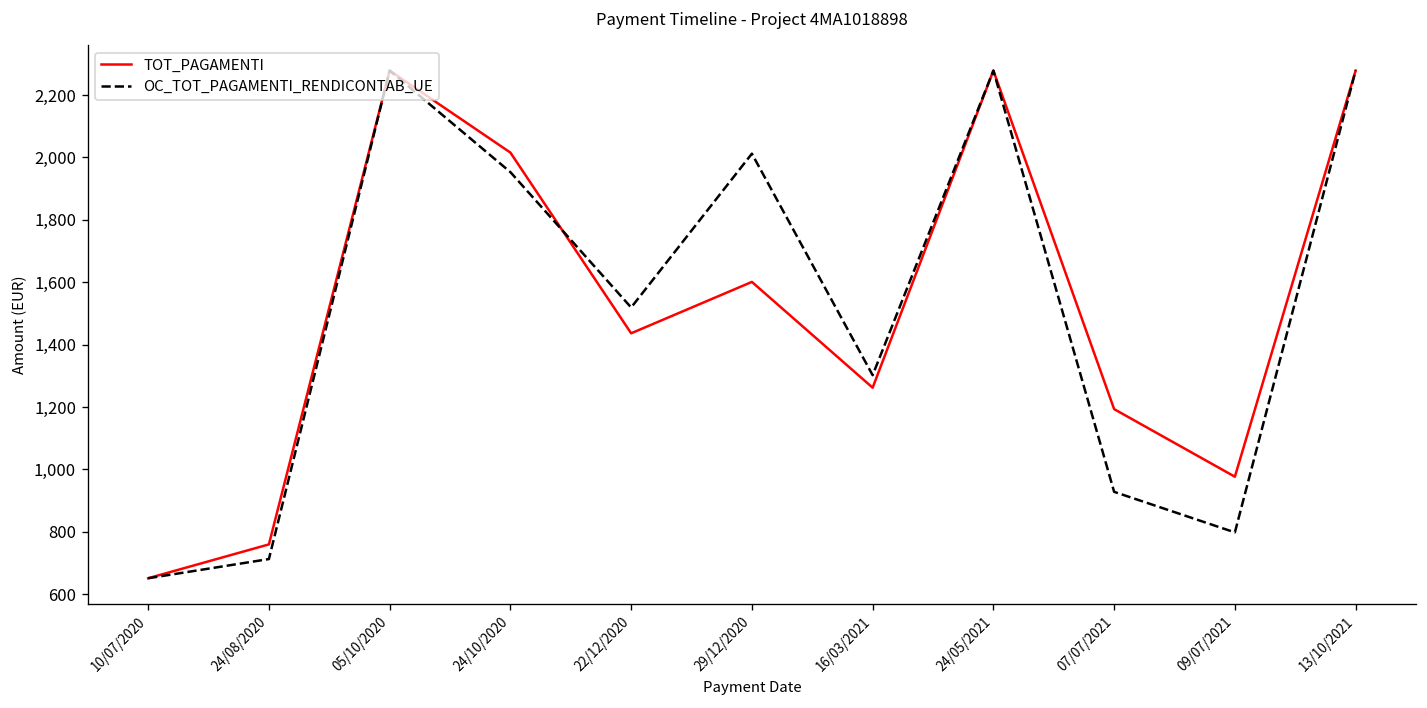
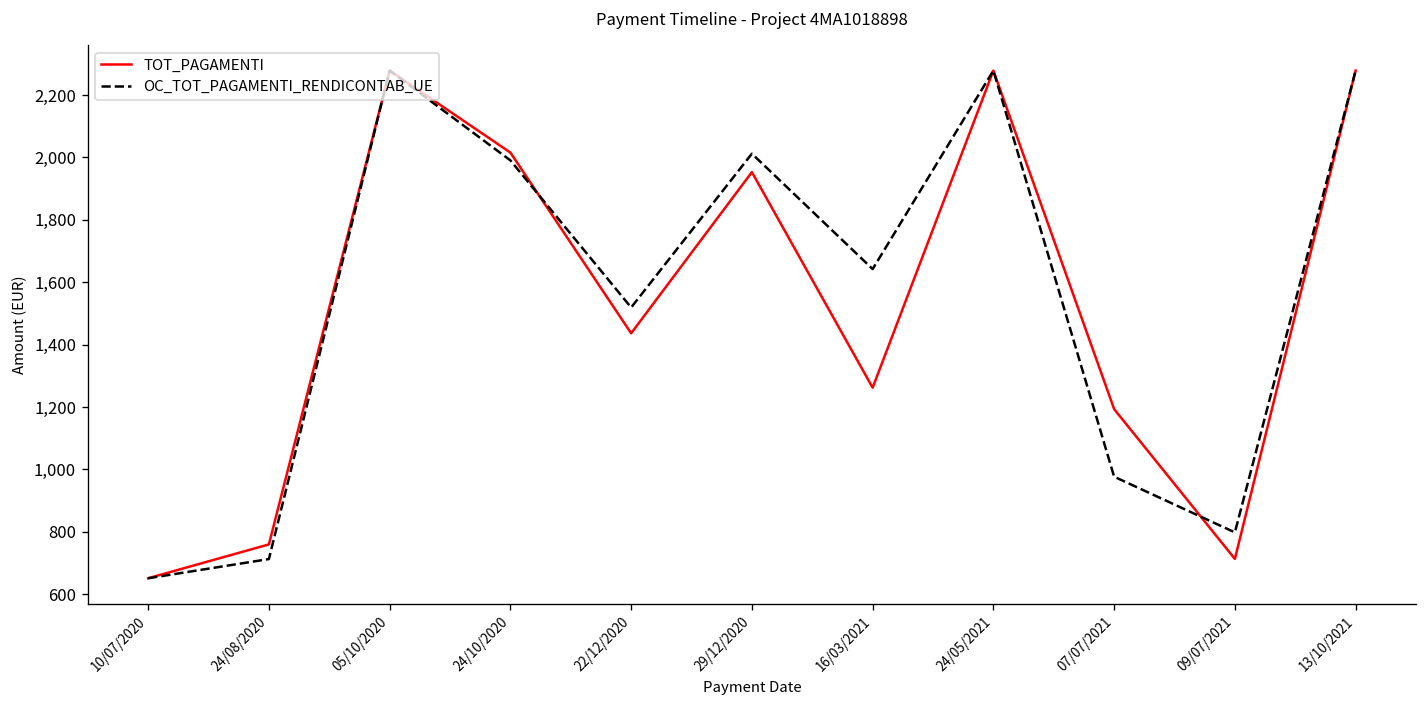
  {
    "TOT_PAGAMENTI": {
      "24/08/2020": "760",
      "24/10/2020": "2,020",
      "22/12/2020": "1,440",
-     "29/12/2020": "1,600",
+     "29/12/2020": "1,950",
      "16/03/2021": "1,260",
      "07/07/2021": "1,190",
-     "09/07/2021": "980"
+     "09/07/2021": "710"
    },
    "OC_TOT_PAGAMENTI_RENDICONTAB_UE": {
      "24/08/2020": "710",
-     "24/10/2020": "1,950",
+     "24/10/2020": "1,990",
      "22/12/2020": "1,520",
      "29/12/2020": "2,010",
-     "16/03/2021": "1,300",
-     "07/07/2021": "930",
+     "16/03/2021": "1,640",
+     "07/07/2021": "980",
      "09/07/2021": "800"
    }
  }
